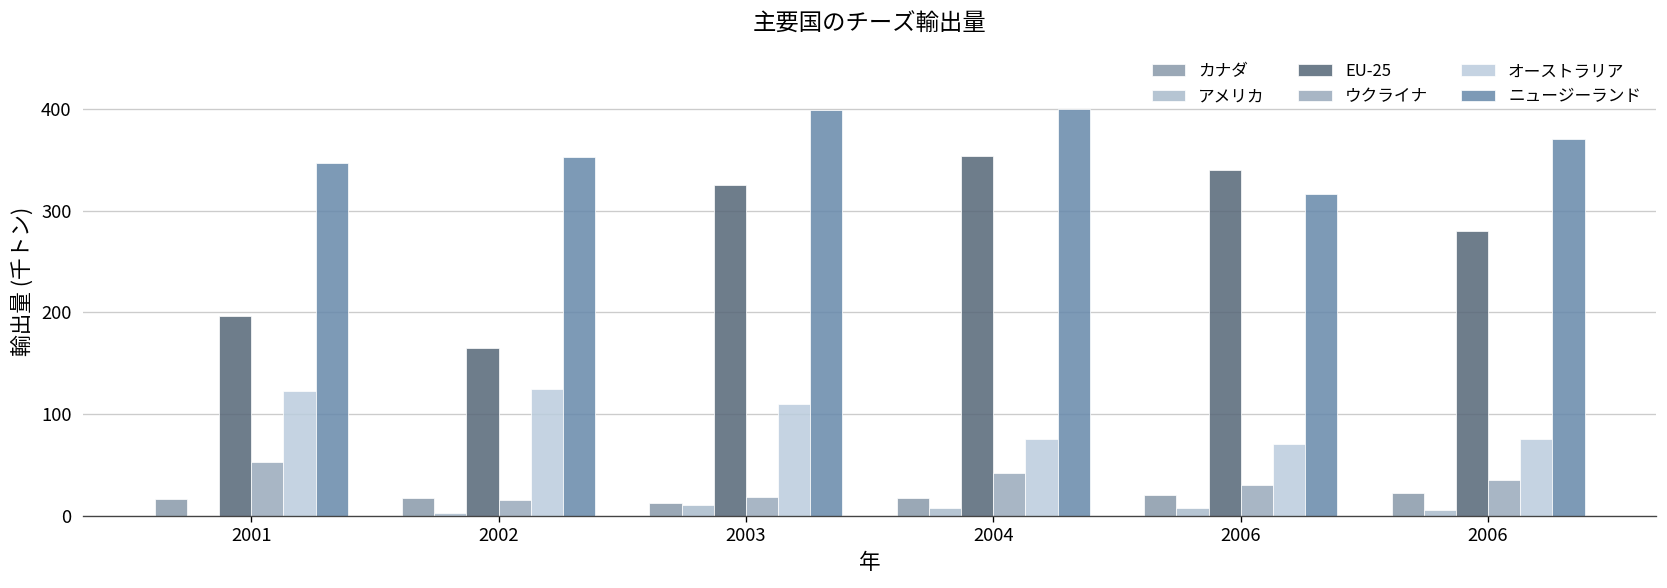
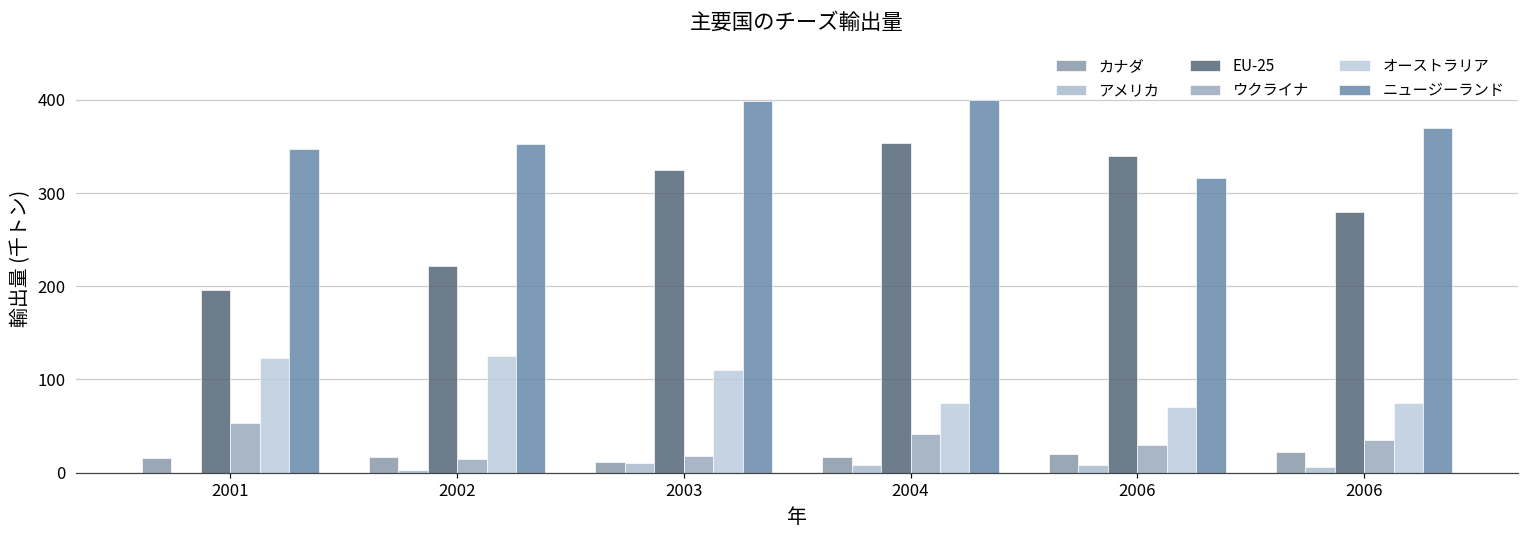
  {
    "EU-25": {
      "2001": 200,
-     "2002": 170,
+     "2002": 220,
      "2003": 330,
      "2004": 350
    }
  }
